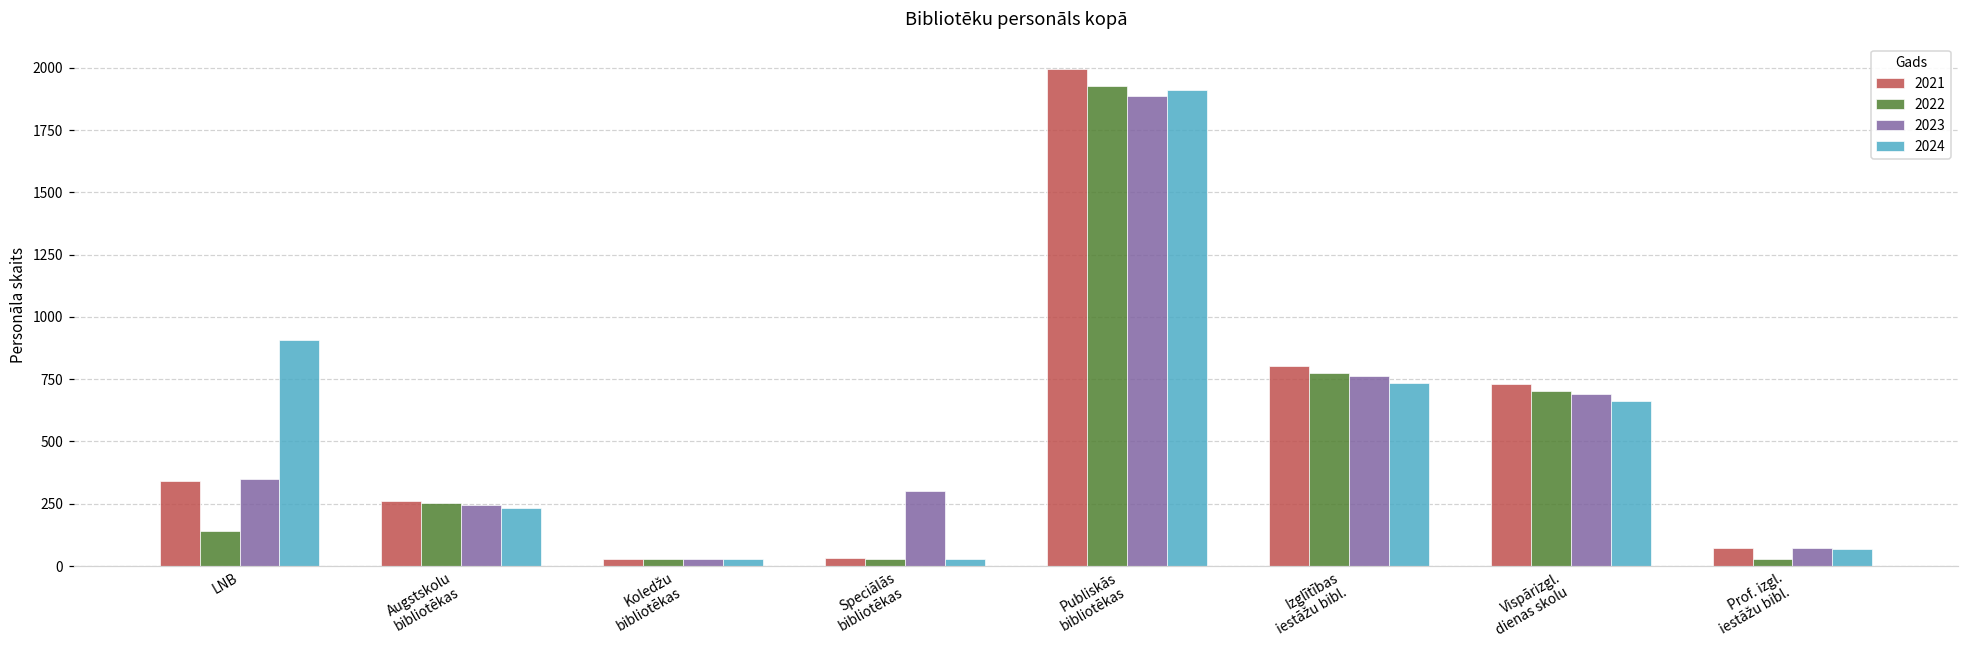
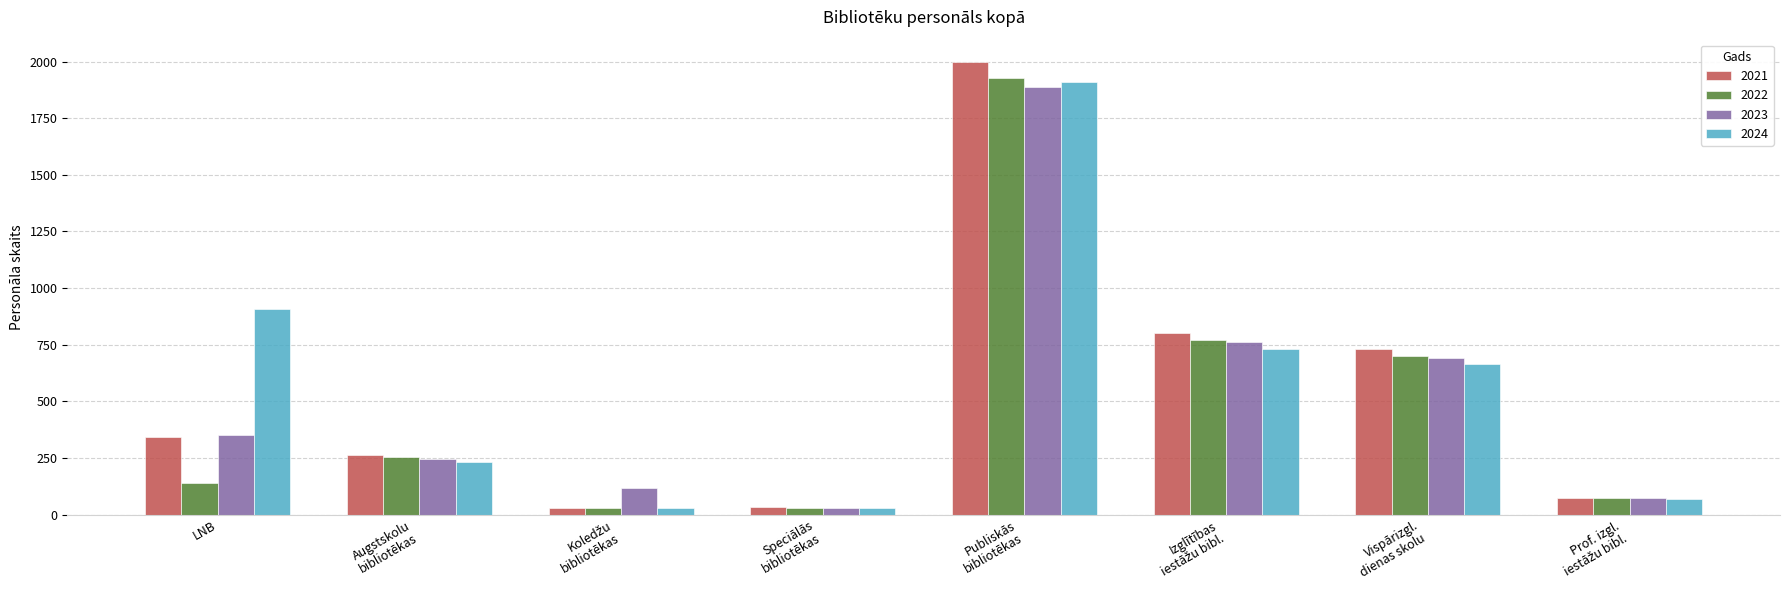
  {
    "2021": {
      "LNB": 340,
      "Augstskolu bibliotēkas": 260,
      "Koledžu bibliotēkas": 30,
      "Speciālās bibliotēkas": 30,
      "Publiskās bibliotēkas": 2000,
      "Izglītības iestāžu bibl.": 800,
      "Vispārizgl. dienas skolu": 730,
      "Prof. izgl. iestāžu bibl.": 70
    },
    "2022": {
      "LNB": 140,
      "Augstskolu bibliotēkas": 260,
      "Koledžu bibliotēkas": 30,
      "Speciālās bibliotēkas": 30,
      "Publiskās bibliotēkas": 1930,
      "Izglītības iestāžu bibl.": 770,
      "Vispārizgl. dienas skolu": 700,
-     "Prof. izgl. iestāžu bibl.": 30
+     "Prof. izgl. iestāžu bibl.": 70
    },
    "2023": {
      "LNB": 350,
      "Augstskolu bibliotēkas": 250,
-     "Koledžu bibliotēkas": 30,
-     "Speciālās bibliotēkas": 300,
+     "Koledžu bibliotēkas": 120,
+     "Speciālās bibliotēkas": 30,
      "Publiskās bibliotēkas": 1890,
      "Izglītības iestāžu bibl.": 760,
      "Vispārizgl. dienas skolu": 690,
      "Prof. izgl. iestāžu bibl.": 70
    },
    "2024": {
      "LNB": 910,
      "Augstskolu bibliotēkas": 230,
      "Koledžu bibliotēkas": 30,
      "Speciālās bibliotēkas": 30,
      "Publiskās bibliotēkas": 1910,
      "Izglītības iestāžu bibl.": 730,
      "Vispārizgl. dienas skolu": 660,
      "Prof. izgl. iestāžu bibl.": 70
    }
  }
